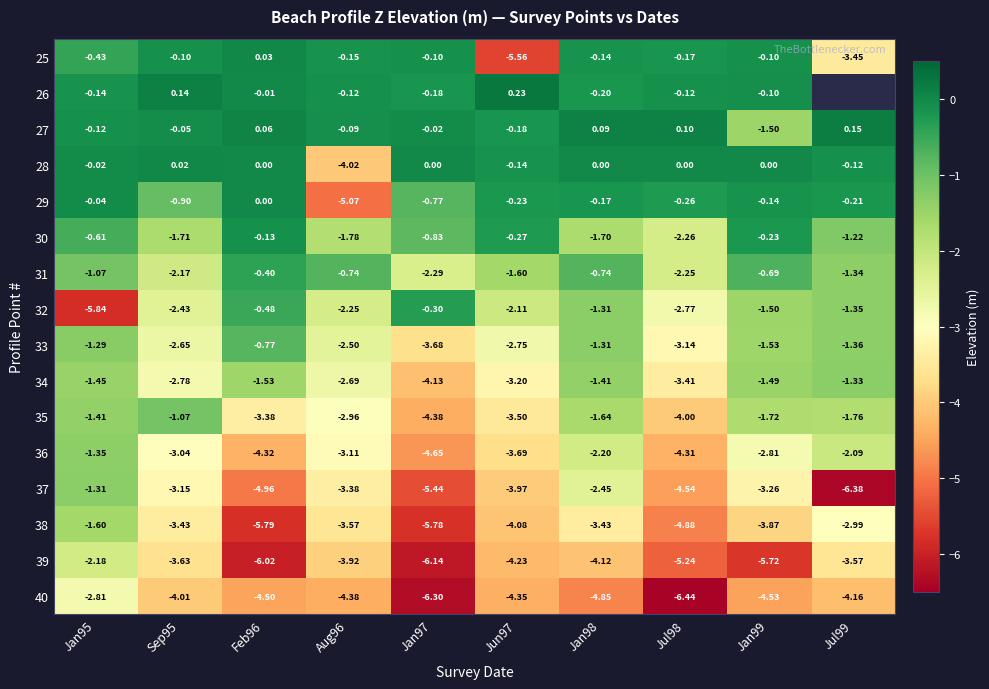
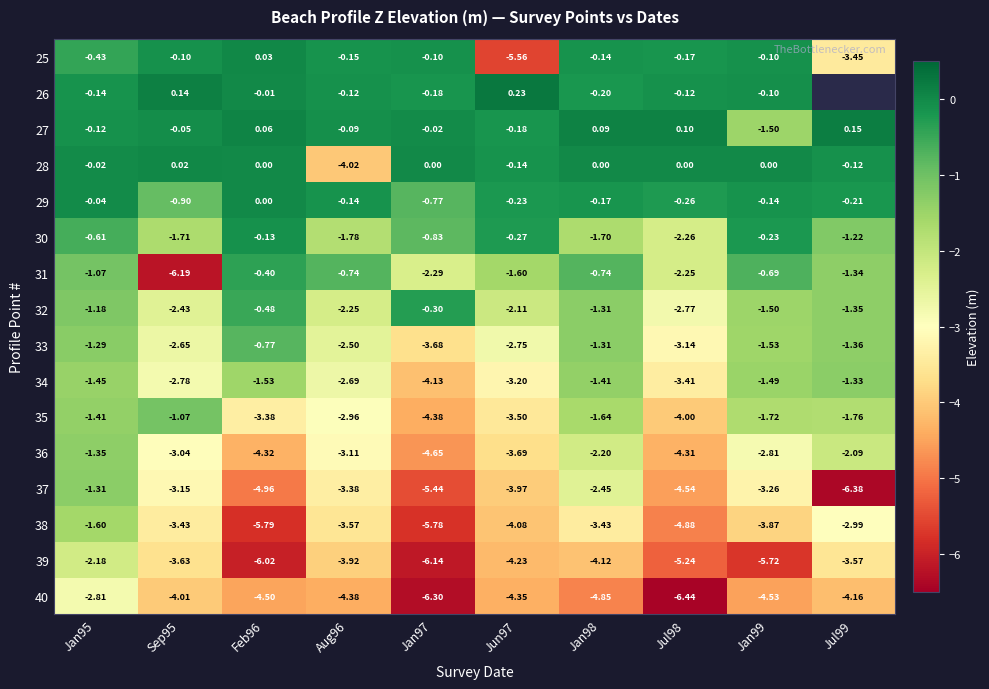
  {
    "25": {
      "Jan95": -0.43,
      "Sep95": -0.10,
      "Feb96": 0.03,
      "Aug96": -0.15,
      "Jan97": -0.10,
      "Jun97": -5.56,
      "Jan98": -0.14,
      "Jul98": -0.17,
      "Jan99": -0.10
    },
    "26": {
      "Jan95": -0.14,
      "Sep95": 0.14,
      "Feb96": -0.01,
      "Aug96": -0.12,
      "Jan97": -0.18,
      "Jun97": 0.23,
      "Jan98": -0.20,
      "Jul98": -0.12,
      "Jan99": -0.10
    },
    "27": {
      "Jan95": -0.12,
      "Sep95": -0.05,
      "Feb96": 0.06,
      "Aug96": -0.09,
      "Jan97": -0.02,
      "Jun97": -0.18,
      "Jan98": 0.09,
      "Jul98": 0.10,
      "Jan99": -1.50,
      "Jul99": 0.15
    },
    "28": {
      "Jan95": -0.02,
      "Sep95": 0.02,
      "Feb96": 0.00,
      "Aug96": -4.02,
      "Jan97": 0.00,
      "Jun97": -0.14,
      "Jan98": 0.00,
      "Jul98": 0.00,
      "Jan99": 0.00,
      "Jul99": -0.12
    },
    "29": {
      "Jan95": -0.04,
      "Sep95": -0.90,
      "Feb96": 0.00,
-     "Aug96": -5.07,
+     "Aug96": -0.14,
      "Jan97": -0.77,
      "Jun97": -0.23,
      "Jan98": -0.17,
      "Jul98": -0.26,
      "Jan99": -0.14,
      "Jul99": -0.21
    },
    "30": {
      "Jan95": -0.61,
      "Sep95": -1.71,
      "Feb96": -0.13,
      "Aug96": -1.78,
      "Jan97": -0.83,
      "Jun97": -0.27,
      "Jan98": -1.70,
      "Jul98": -2.26,
      "Jan99": -0.23,
      "Jul99": -1.22
    },
    "31": {
      "Jan95": -1.07,
-     "Sep95": -2.17,
+     "Sep95": -6.19,
      "Feb96": -0.40,
      "Aug96": -0.74,
      "Jan97": -2.29,
      "Jun97": -1.60,
      "Jan98": -0.74,
      "Jul98": -2.25,
      "Jan99": -0.69,
      "Jul99": -1.34
    },
    "32": {
-     "Jan95": -5.84,
+     "Jan95": -1.18,
      "Sep95": -2.43,
      "Feb96": -0.48,
      "Aug96": -2.25,
      "Jan97": -0.30,
      "Jun97": -2.11,
      "Jan98": -1.31,
      "Jul98": -2.77,
      "Jan99": -1.50,
      "Jul99": -1.35
    },
    "33": {
      "Jan95": -1.29,
      "Sep95": -2.65,
      "Feb96": -0.77,
      "Aug96": -2.50,
      "Jan97": -3.68,
      "Jun97": -2.75,
      "Jan98": -1.31,
      "Jul98": -3.14,
      "Jan99": -1.53,
      "Jul99": -1.36
    },
    "34": {
      "Jan95": -1.45,
      "Sep95": -2.78,
      "Feb96": -1.53,
      "Aug96": -2.69,
      "Jan97": -4.13,
      "Jun97": -3.20,
      "Jan98": -1.41,
      "Jul98": -3.41,
      "Jan99": -1.49,
      "Jul99": -1.33
    },
    "35": {
      "Jan95": -1.41,
      "Sep95": -1.07,
      "Feb96": -3.38,
      "Aug96": -2.96,
      "Jan97": -4.38,
      "Jun97": -3.50,
      "Jan98": -1.64,
      "Jul98": -4.00,
      "Jan99": -1.72,
      "Jul99": -1.76
    },
    "36": {
      "Jan95": -1.35,
      "Sep95": -3.04,
      "Feb96": -4.32,
      "Aug96": -3.11,
      "Jan97": -4.65,
      "Jun97": -3.69,
      "Jan98": -2.20,
      "Jul98": -4.31,
      "Jan99": -2.81,
      "Jul99": -2.09
    },
    "37": {
      "Jan95": -1.31,
      "Sep95": -3.15,
      "Feb96": -4.96,
      "Aug96": -3.38,
      "Jan97": -5.44,
      "Jun97": -3.97,
      "Jan98": -2.45,
      "Jul98": -4.54,
      "Jan99": -3.26,
      "Jul99": -6.38
    },
    "38": {
      "Jan95": -1.60,
      "Sep95": -3.43,
      "Feb96": -5.79,
      "Aug96": -3.57,
      "Jan97": -5.78,
      "Jun97": -4.08,
      "Jan98": -3.43,
      "Jul98": -4.88,
      "Jan99": -3.87,
      "Jul99": -2.99
    },
    "39": {
      "Jan95": -2.18,
      "Sep95": -3.63,
      "Feb96": -6.02,
      "Aug96": -3.92,
      "Jan97": -6.14,
      "Jun97": -4.23,
      "Jan98": -4.12,
      "Jul98": -5.24,
      "Jan99": -5.72,
      "Jul99": -3.57
    },
    "40": {
      "Jan95": -2.81,
      "Sep95": -4.01,
      "Feb96": -4.50,
      "Aug96": -4.38,
      "Jan97": -6.30,
      "Jun97": -4.35,
      "Jan98": -4.85,
      "Jul98": -6.44,
      "Jan99": -4.53,
      "Jul99": -4.16
    }
  }
